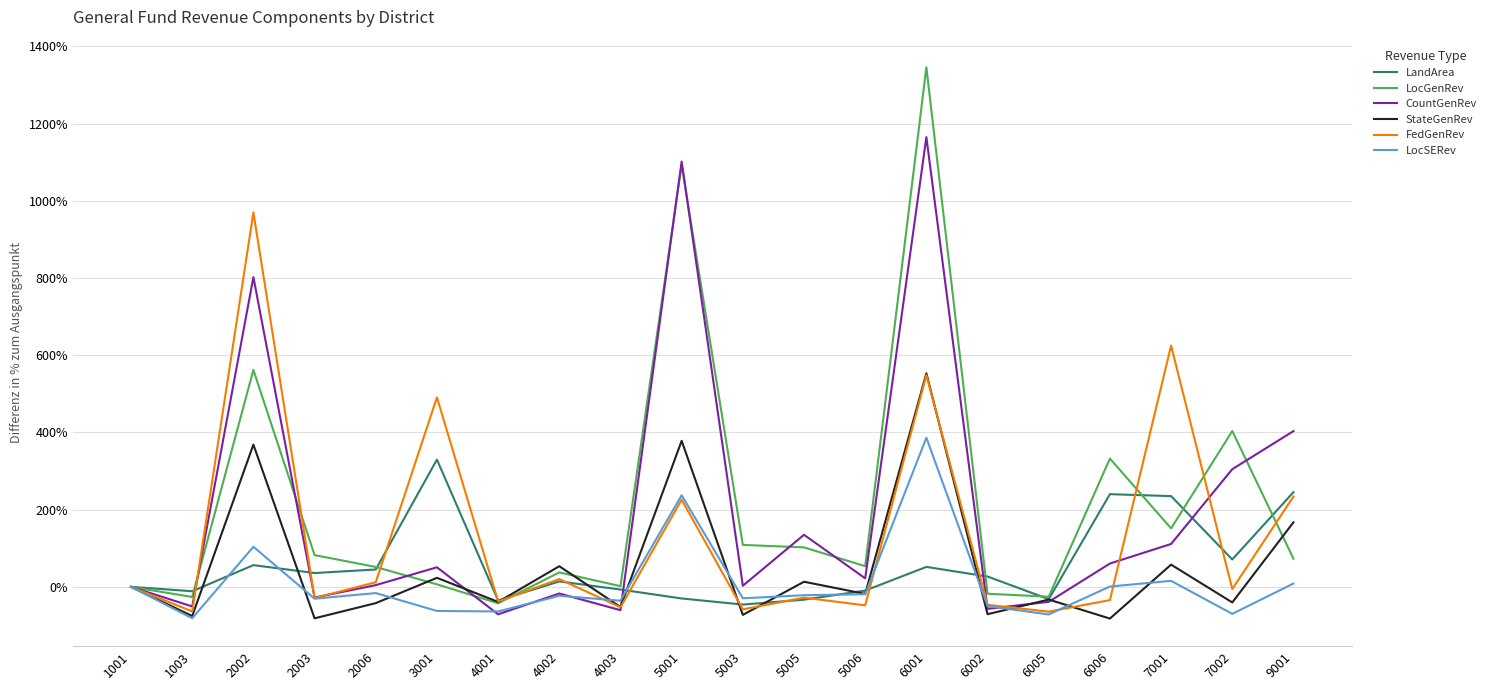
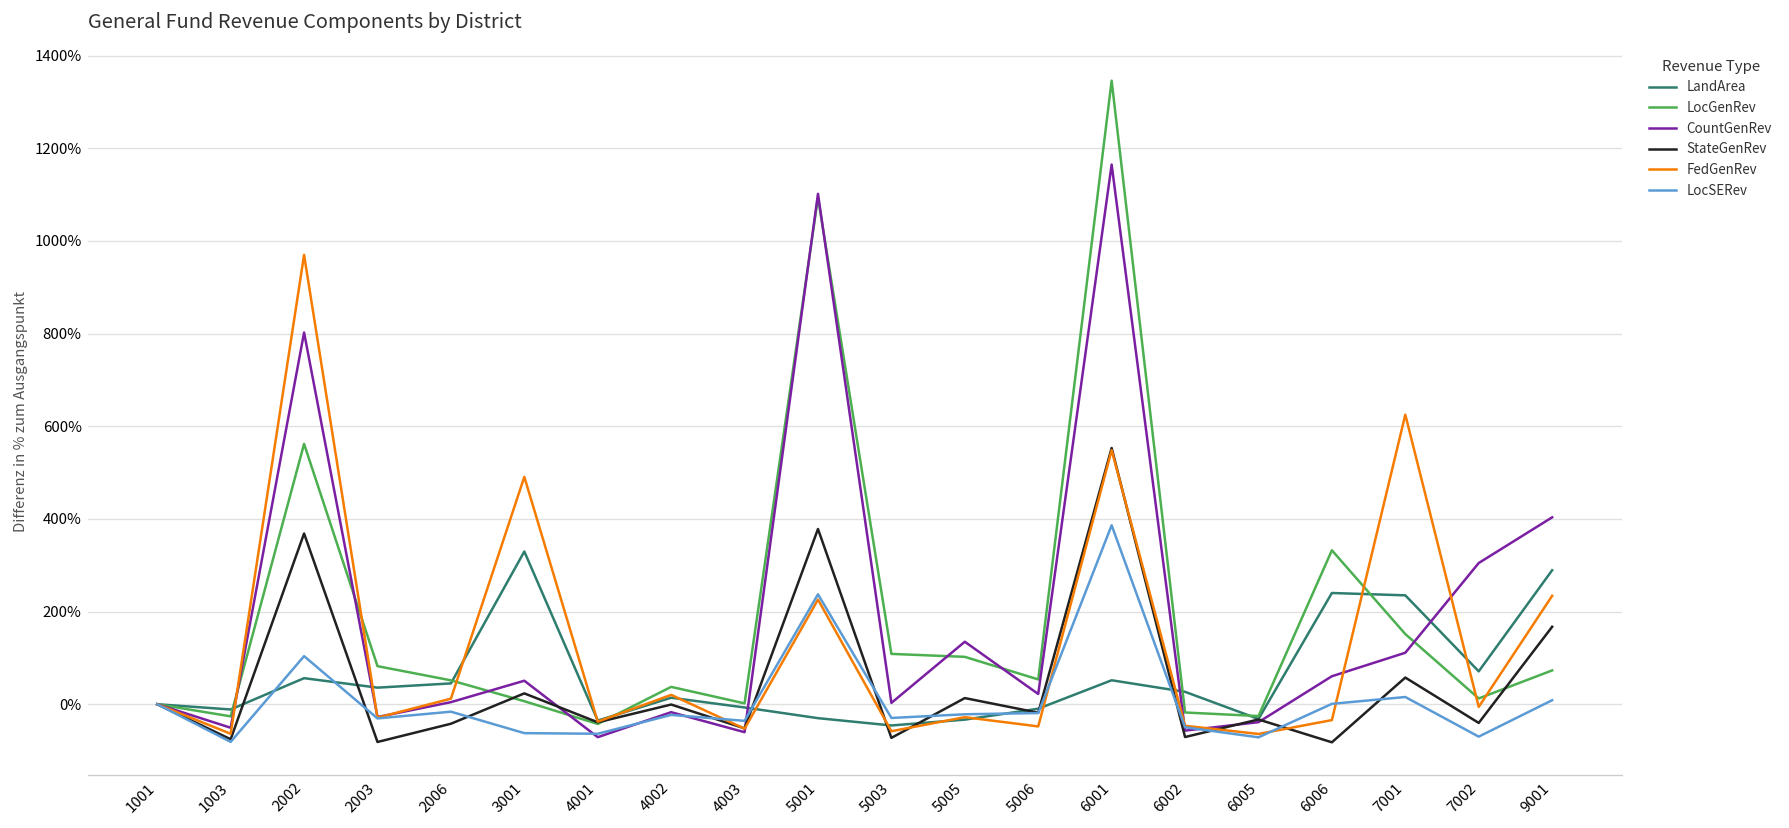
  {
    "LandArea": {
      "1003": "-10%",
      "2002": "60%",
      "2003": "40%",
      "3001": "330%",
      "4003": "-10%",
      "5001": "-30%",
      "5003": "-50%",
      "5006": "-10%",
      "6001": "50%",
      "6002": "30%",
      "6006": "240%",
      "7001": "240%",
      "7002": "70%",
-     "9001": "250%"
+     "9001": "290%"
    },
    "LocGenRev": {
      "1003": "-30%",
      "2002": "560%",
      "2003": "80%",
      "3001": "10%",
      "4002": "40%",
      "4003": "0%",
      "5001": "1090%",
      "5003": "110%",
      "5005": "100%",
      "5006": "50%",
      "6001": "1350%",
      "6002": "-20%",
      "6006": "330%",
      "7001": "150%",
-     "7002": "400%",
+     "7002": "10%",
      "9001": "70%"
    },
    "CountGenRev": {
      "1003": "-50%",
      "2002": "800%",
      "2006": "0%",
      "3001": "50%",
      "4001": "-70%",
      "4003": "-60%",
      "5001": "1100%",
      "5003": "0%",
      "5005": "130%",
      "5006": "20%",
      "6001": "1160%",
      "6002": "-60%",
      "6006": "60%",
      "7001": "110%",
      "7002": "300%",
      "9001": "400%"
    },
    "StateGenRev": {
      "2002": "370%",
      "2003": "-80%",
      "2006": "-40%",
      "3001": "20%",
-     "4002": "50%",
+     "4002": "0%",
      "5001": "380%",
      "5003": "-70%",
      "5005": "10%",
      "6002": "-70%",
      "6006": "-80%",
      "7001": "60%",
      "7002": "-40%",
      "9001": "170%"
    },
    "FedGenRev": {
      "1003": "-60%",
      "2002": "970%",
      "2006": "10%",
      "3001": "490%",
      "5001": "230%",
      "5003": "-60%",
      "5006": "-50%",
      "6005": "-60%",
      "6006": "-30%",
      "7001": "630%",
      "7002": "-10%",
      "9001": "230%"
    },
    "LocSERev": {
      "2002": "100%",
      "2006": "-20%",
      "3001": "-60%",
      "4001": "-60%",
      "4003": "-40%",
      "5001": "240%",
      "5003": "-30%",
      "6001": "390%",
      "6005": "-70%",
      "6006": "0%",
      "7001": "20%",
      "7002": "-70%",
      "9001": "10%"
    }
  }
